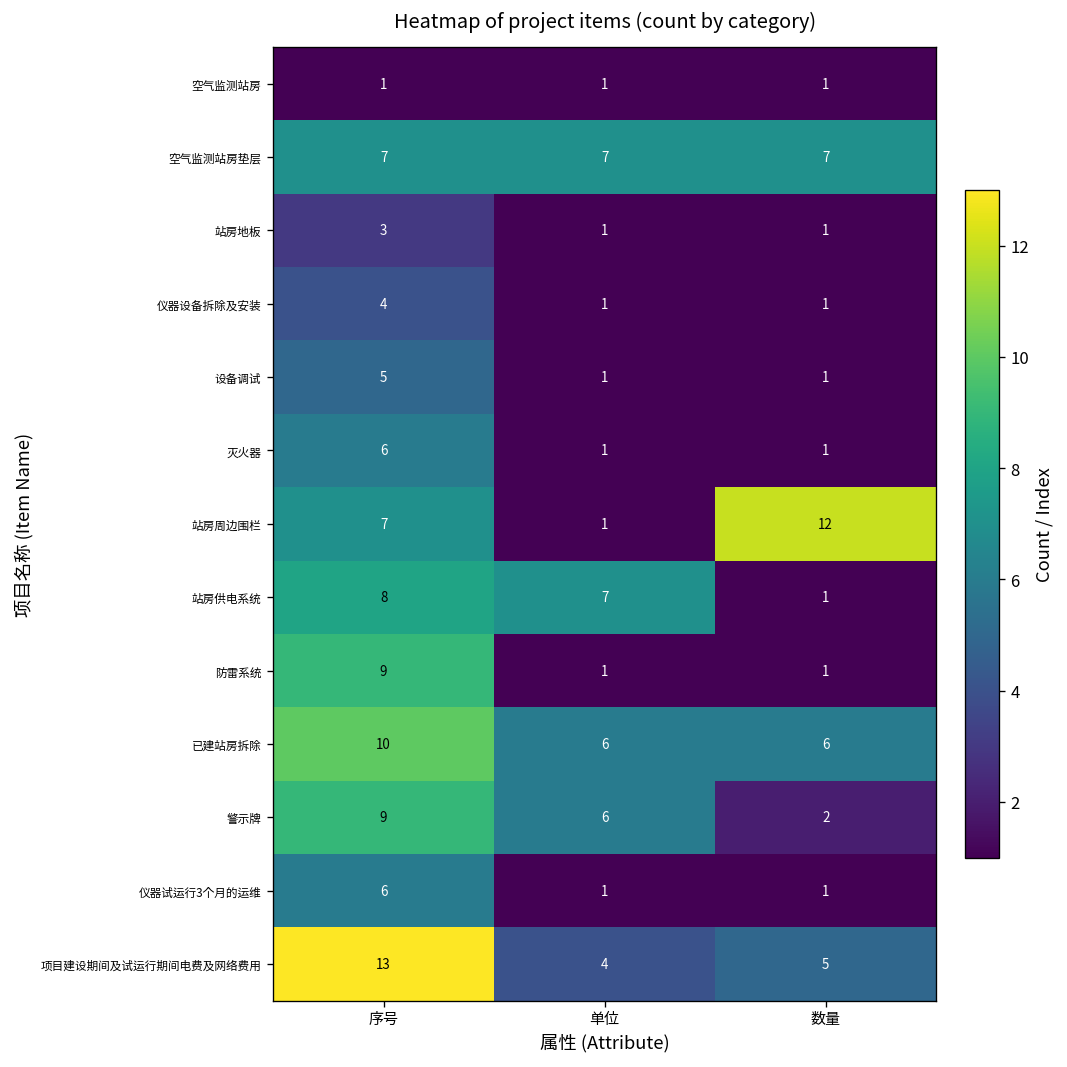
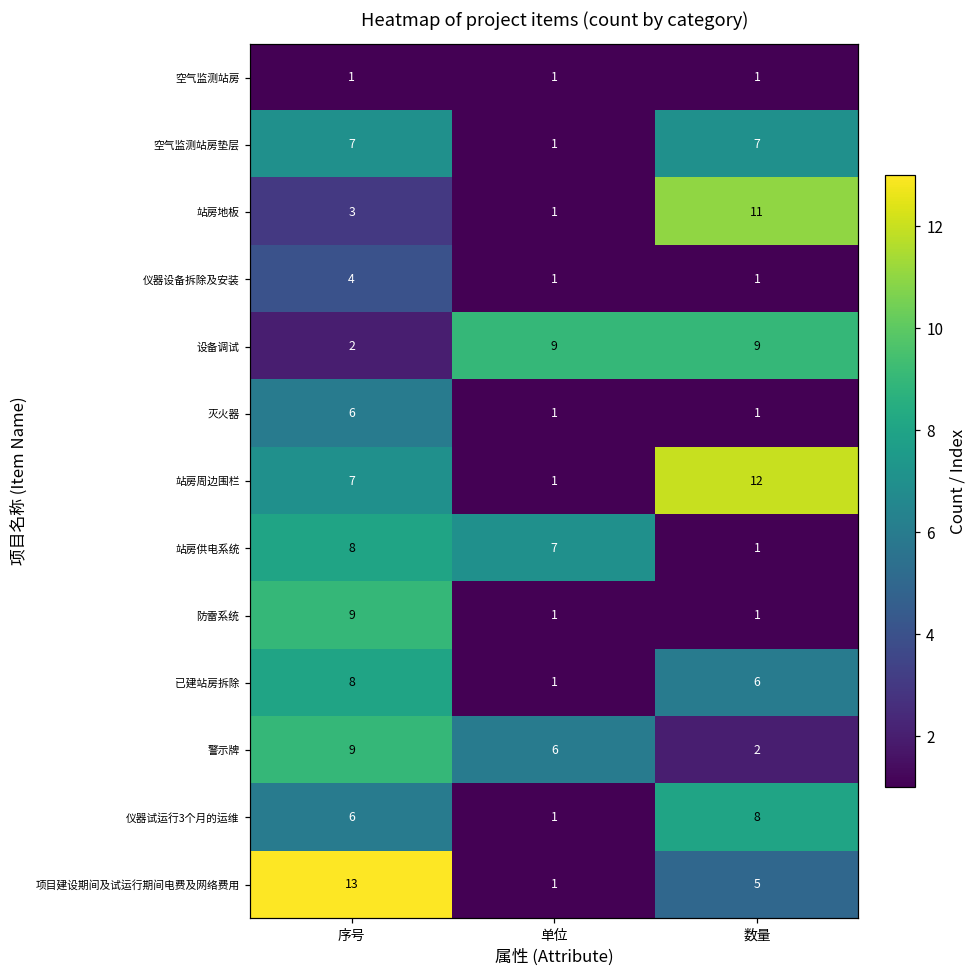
  {
    "空气监测站房": {
      "序号": 1,
      "单位": 1,
      "数量": 1
    },
    "空气监测站房垫层": {
      "序号": 7,
-     "单位": 7,
+     "单位": 1,
      "数量": 7
    },
    "站房地板": {
      "序号": 3,
      "单位": 1,
-     "数量": 1
+     "数量": 11
    },
    "仪器设备拆除及安装": {
      "序号": 4,
      "单位": 1,
      "数量": 1
    },
    "设备调试": {
-     "序号": 5,
-     "单位": 1,
-     "数量": 1
+     "序号": 2,
+     "单位": 9,
+     "数量": 9
    },
    "灭火器": {
      "序号": 6,
      "单位": 1,
      "数量": 1
    },
    "站房周边围栏": {
      "序号": 7,
      "单位": 1,
      "数量": 12
    },
    "站房供电系统": {
      "序号": 8,
      "单位": 7,
      "数量": 1
    },
    "防雷系统": {
      "序号": 9,
      "单位": 1,
      "数量": 1
    },
    "已建站房拆除": {
-     "序号": 10,
-     "单位": 6,
+     "序号": 8,
+     "单位": 1,
      "数量": 6
    },
    "警示牌": {
      "序号": 9,
      "单位": 6,
      "数量": 2
    },
    "仪器试运行3个月的运维": {
      "序号": 6,
      "单位": 1,
-     "数量": 1
+     "数量": 8
    },
    "项目建设期间及试运行期间电费及网络费用": {
      "序号": 13,
-     "单位": 4,
+     "单位": 1,
      "数量": 5
    }
  }
